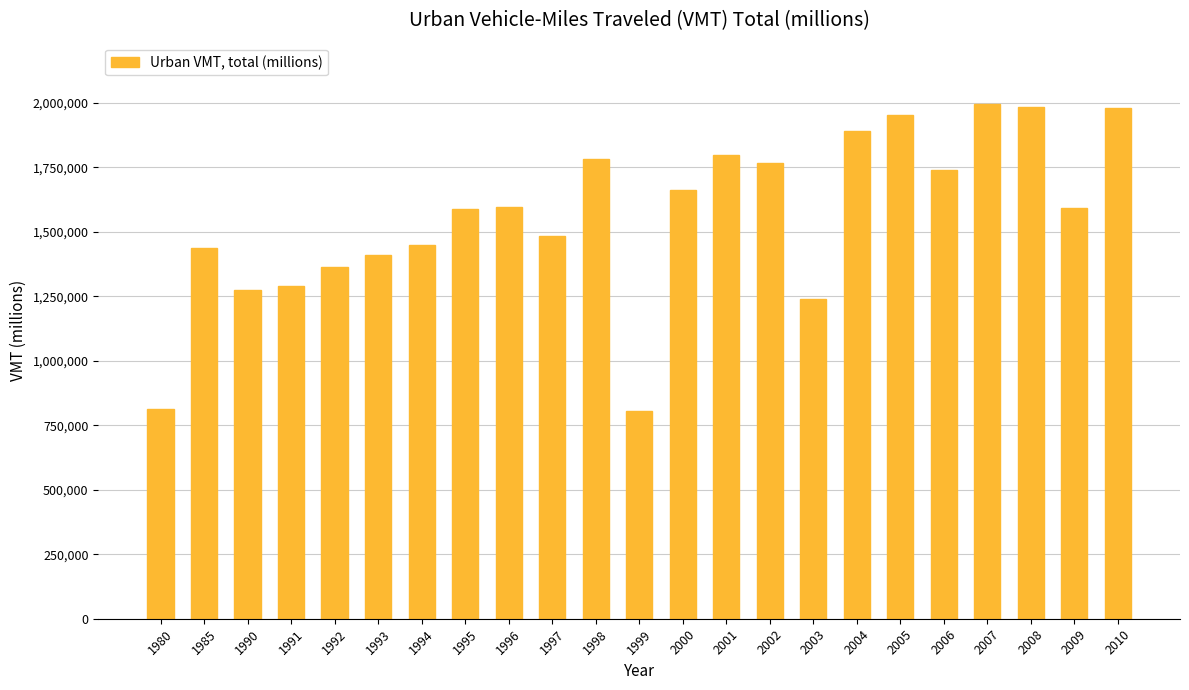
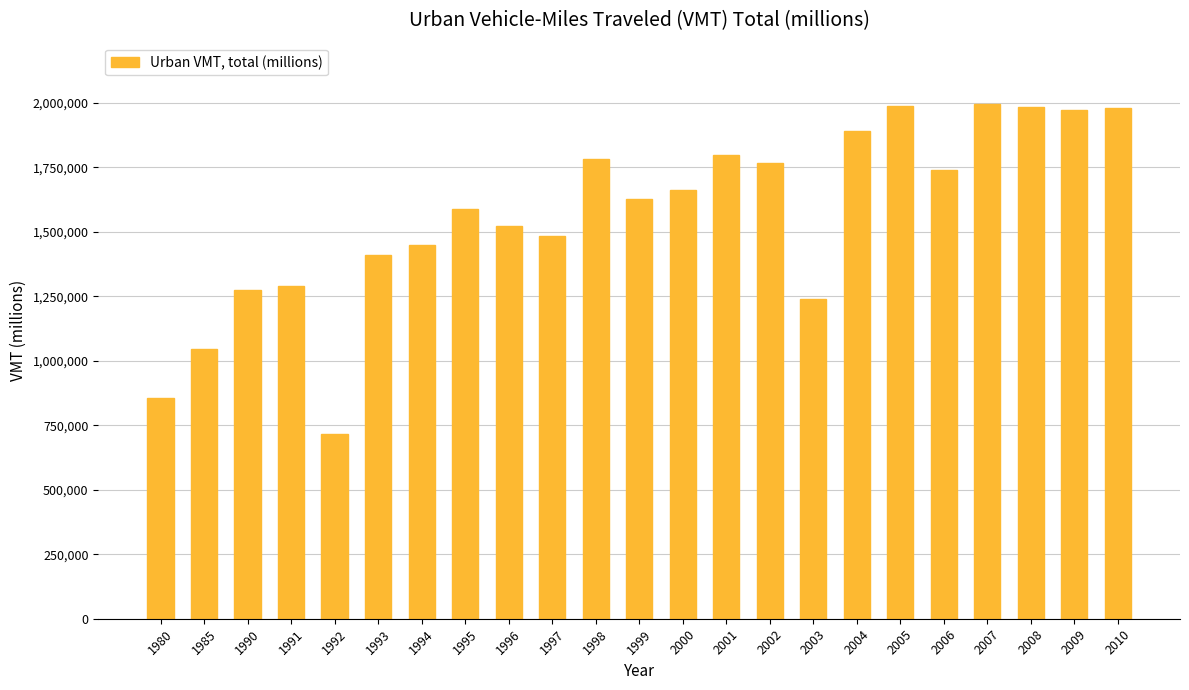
  {
-   "1980": "810,000",
-   "1985": "1,440,000",
+   "1980": "860,000",
+   "1985": "1,040,000",
    "1990": "1,280,000",
    "1991": "1,290,000",
-   "1992": "1,360,000",
+   "1992": "720,000",
    "1993": "1,410,000",
    "1994": "1,450,000",
    "1995": "1,590,000",
-   "1996": "1,600,000",
+   "1996": "1,520,000",
    "1997": "1,480,000",
    "1998": "1,780,000",
-   "1999": "810,000",
+   "1999": "1,630,000",
    "2000": "1,660,000",
    "2001": "1,800,000",
    "2002": "1,770,000",
    "2003": "1,240,000",
    "2004": "1,890,000",
-   "2005": "1,950,000",
+   "2005": "1,990,000",
    "2006": "1,740,000",
    "2007": "1,990,000",
    "2008": "1,980,000",
-   "2009": "1,590,000",
+   "2009": "1,970,000",
    "2010": "1,980,000"
  }
